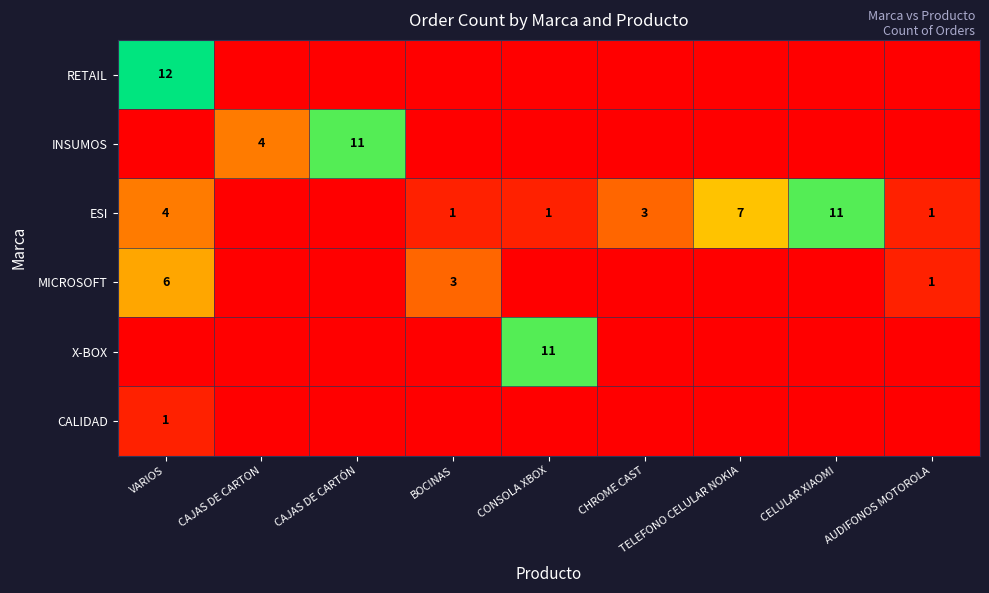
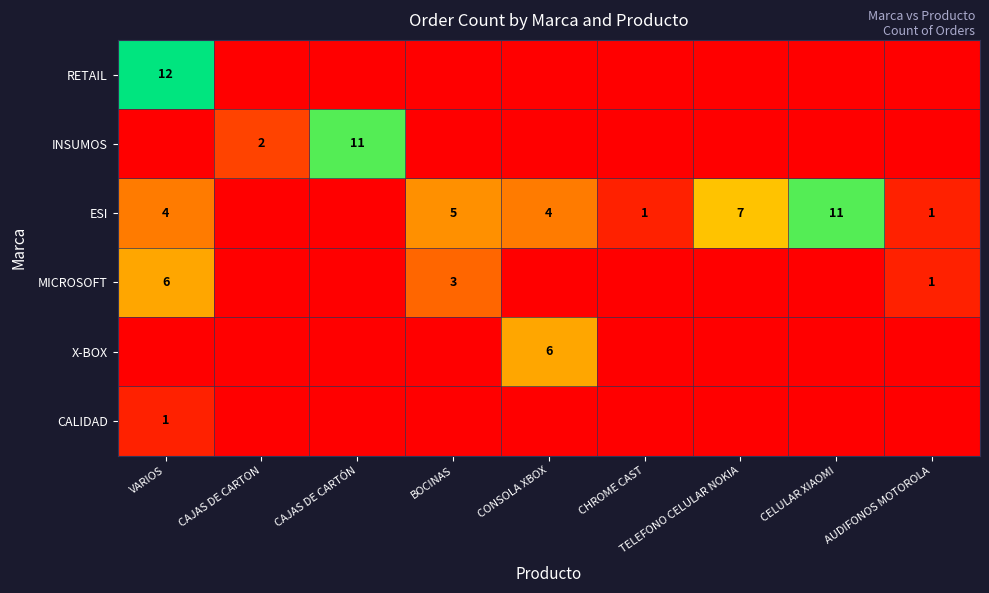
  {
    "RETAIL": {
      "VARIOS": 12
    },
    "INSUMOS": {
-     "CAJAS DE CARTON": 4,
+     "CAJAS DE CARTON": 2,
      "CAJAS DE CARTÓN": 11
    },
    "ESI": {
      "VARIOS": 4,
-     "BOCINAS": 1,
-     "CONSOLA XBOX": 1,
-     "CHROME CAST": 3,
+     "BOCINAS": 5,
+     "CONSOLA XBOX": 4,
+     "CHROME CAST": 1,
      "TELEFONO CELULAR NOKIA": 7,
      "CELULAR XIAOMI": 11,
      "AUDIFONOS MOTOROLA": 1
    },
    "MICROSOFT": {
      "VARIOS": 6,
      "BOCINAS": 3,
      "AUDIFONOS MOTOROLA": 1
    },
    "X-BOX": {
-     "CONSOLA XBOX": 11
+     "CONSOLA XBOX": 6
    },
    "CALIDAD": {
      "VARIOS": 1
    }
  }
